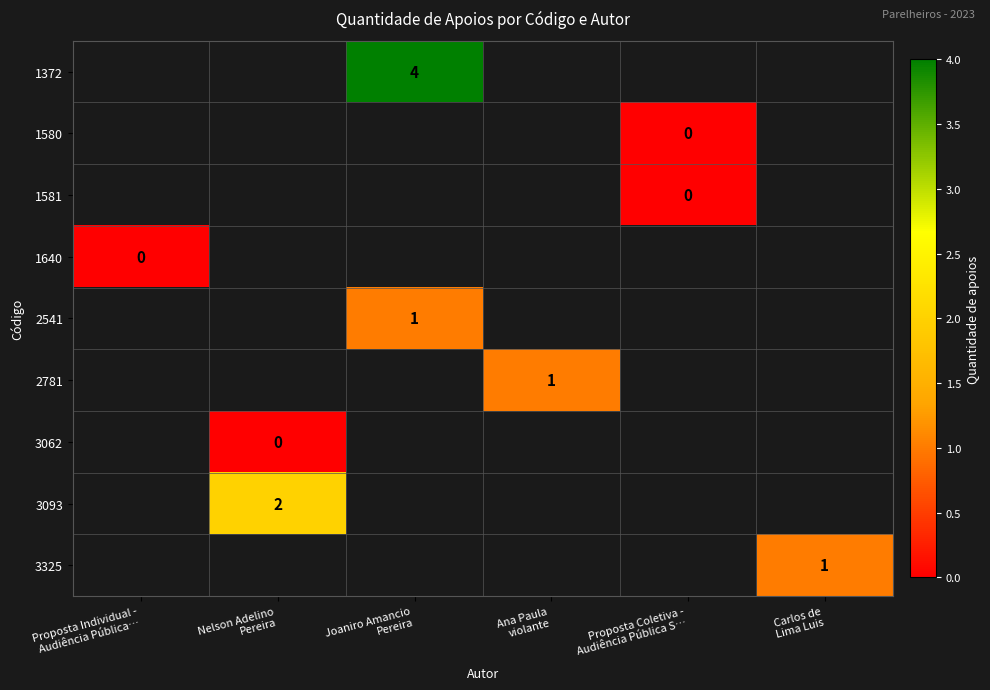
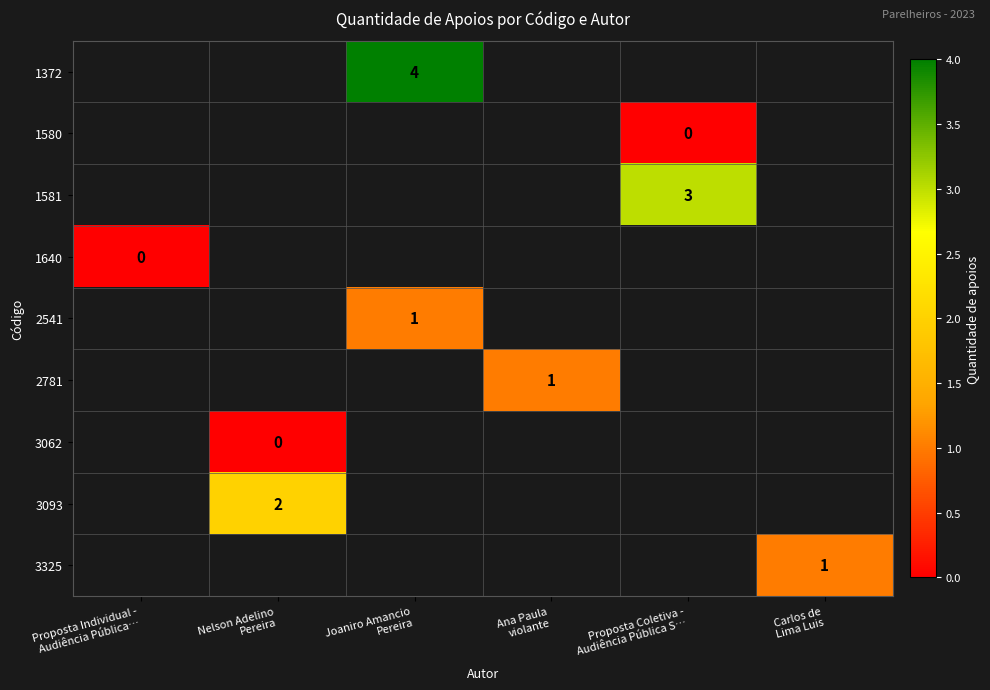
  {
    "1372": {
      "Joaniro Amancio Pereira": 4
    },
    "1580": {
      "Proposta Coletiva - Audiência Pública S…": 0
    },
    "1581": {
-     "Proposta Coletiva - Audiência Pública S…": 0
+     "Proposta Coletiva - Audiência Pública S…": 3
    },
    "1640": {
      "Proposta Individual - Audiência Pública…": 0
    },
    "2541": {
      "Joaniro Amancio Pereira": 1
    },
    "2781": {
      "Ana Paula violante": 1
    },
    "3062": {
      "Nelson Adelino Pereira": 0
    },
    "3093": {
      "Nelson Adelino Pereira": 2
    },
    "3325": {
      "Carlos de Lima Luis": 1
    }
  }
